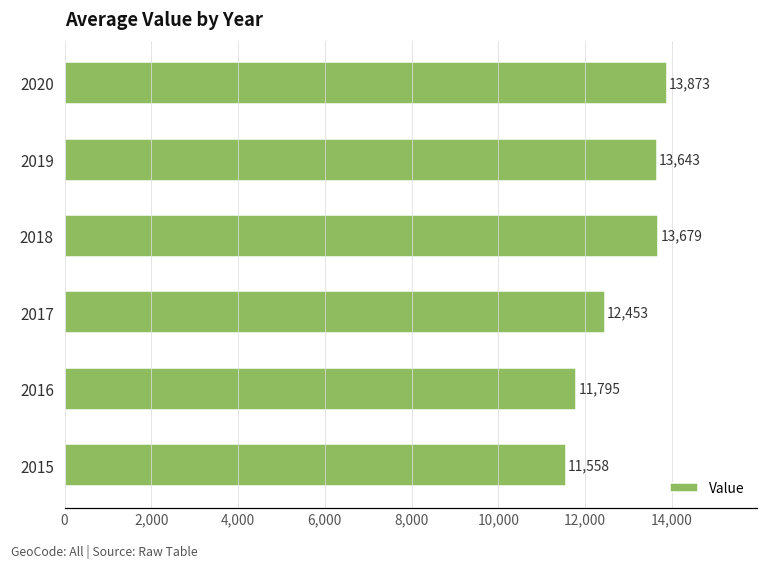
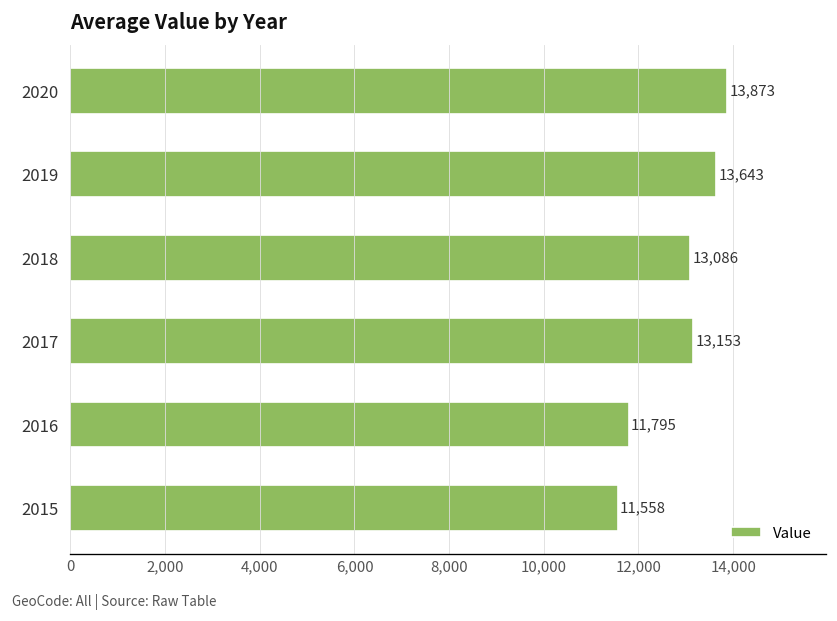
  {
    "2020": "13,873",
    "2019": "13,643",
-   "2018": "13,679",
-   "2017": "12,453",
+   "2018": "13,086",
+   "2017": "13,153",
    "2016": "11,795",
    "2015": "11,558"
  }
